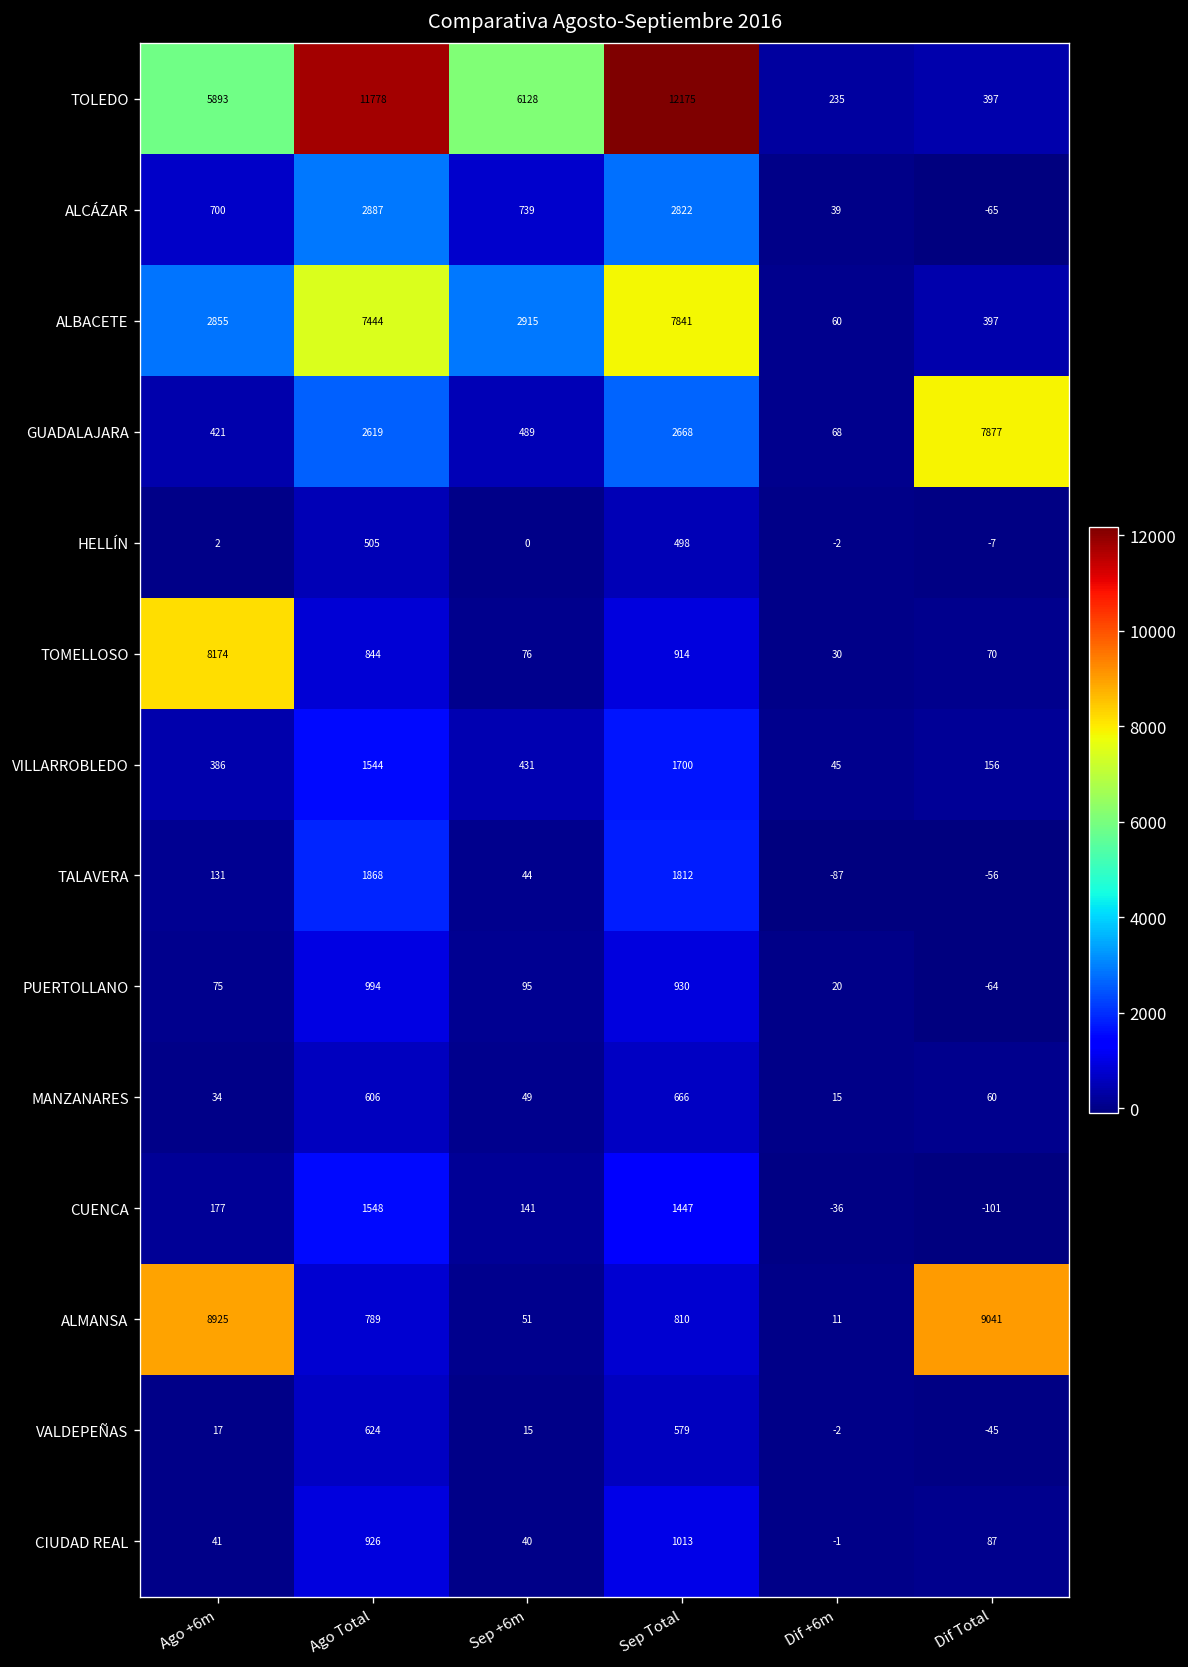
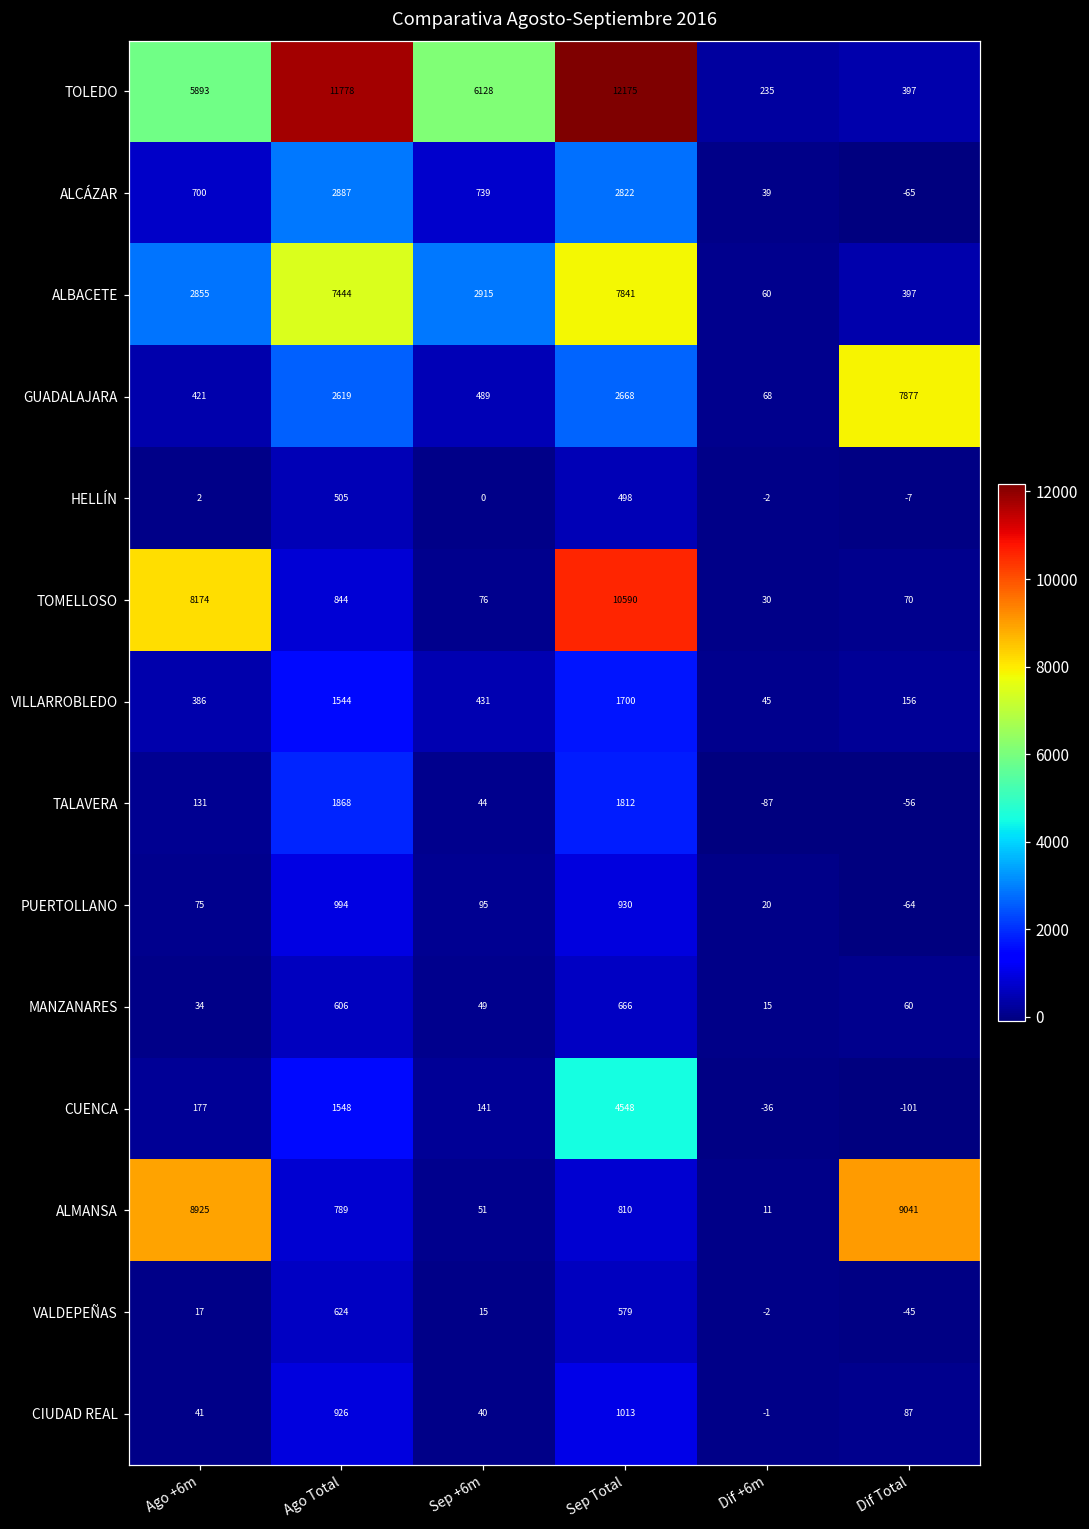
  {
    "TOLEDO": {
      "Ago +6m": 5893,
      "Ago Total": 11778,
      "Sep +6m": 6128,
      "Sep Total": 12175,
      "Dif +6m": 235,
      "Dif Total": 397
    },
    "ALCÁZAR": {
      "Ago +6m": 700,
      "Ago Total": 2887,
      "Sep +6m": 739,
      "Sep Total": 2822,
      "Dif +6m": 39,
      "Dif Total": -65
    },
    "ALBACETE": {
      "Ago +6m": 2855,
      "Ago Total": 7444,
      "Sep +6m": 2915,
      "Sep Total": 7841,
      "Dif +6m": 60,
      "Dif Total": 397
    },
    "GUADALAJARA": {
      "Ago +6m": 421,
      "Ago Total": 2619,
      "Sep +6m": 489,
      "Sep Total": 2668,
      "Dif +6m": 68,
      "Dif Total": 7877
    },
    "HELLÍN": {
      "Ago +6m": 2,
      "Ago Total": 505,
      "Sep +6m": 0,
      "Sep Total": 498,
      "Dif +6m": -2,
      "Dif Total": -7
    },
    "TOMELLOSO": {
      "Ago +6m": 8174,
      "Ago Total": 844,
      "Sep +6m": 76,
-     "Sep Total": 914,
+     "Sep Total": 10590,
      "Dif +6m": 30,
      "Dif Total": 70
    },
    "VILLARROBLEDO": {
      "Ago +6m": 386,
      "Ago Total": 1544,
      "Sep +6m": 431,
      "Sep Total": 1700,
      "Dif +6m": 45,
      "Dif Total": 156
    },
    "TALAVERA": {
      "Ago +6m": 131,
      "Ago Total": 1868,
      "Sep +6m": 44,
      "Sep Total": 1812,
      "Dif +6m": -87,
      "Dif Total": -56
    },
    "PUERTOLLANO": {
      "Ago +6m": 75,
      "Ago Total": 994,
      "Sep +6m": 95,
      "Sep Total": 930,
      "Dif +6m": 20,
      "Dif Total": -64
    },
    "MANZANARES": {
      "Ago +6m": 34,
      "Ago Total": 606,
      "Sep +6m": 49,
      "Sep Total": 666,
      "Dif +6m": 15,
      "Dif Total": 60
    },
    "CUENCA": {
      "Ago +6m": 177,
      "Ago Total": 1548,
      "Sep +6m": 141,
-     "Sep Total": 1447,
+     "Sep Total": 4548,
      "Dif +6m": -36,
      "Dif Total": -101
    },
    "ALMANSA": {
      "Ago +6m": 8925,
      "Ago Total": 789,
      "Sep +6m": 51,
      "Sep Total": 810,
      "Dif +6m": 11,
      "Dif Total": 9041
    },
    "VALDEPEÑAS": {
      "Ago +6m": 17,
      "Ago Total": 624,
      "Sep +6m": 15,
      "Sep Total": 579,
      "Dif +6m": -2,
      "Dif Total": -45
    },
    "CIUDAD REAL": {
      "Ago +6m": 41,
      "Ago Total": 926,
      "Sep +6m": 40,
      "Sep Total": 1013,
      "Dif +6m": -1,
      "Dif Total": 87
    }
  }
